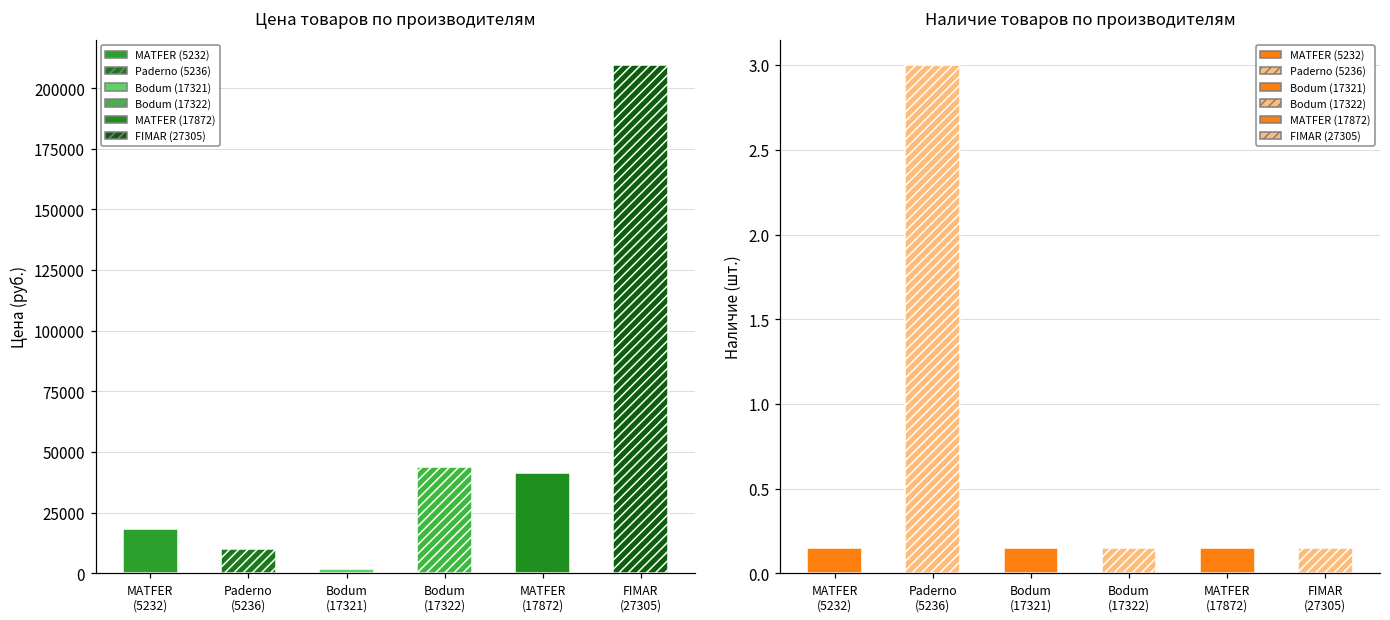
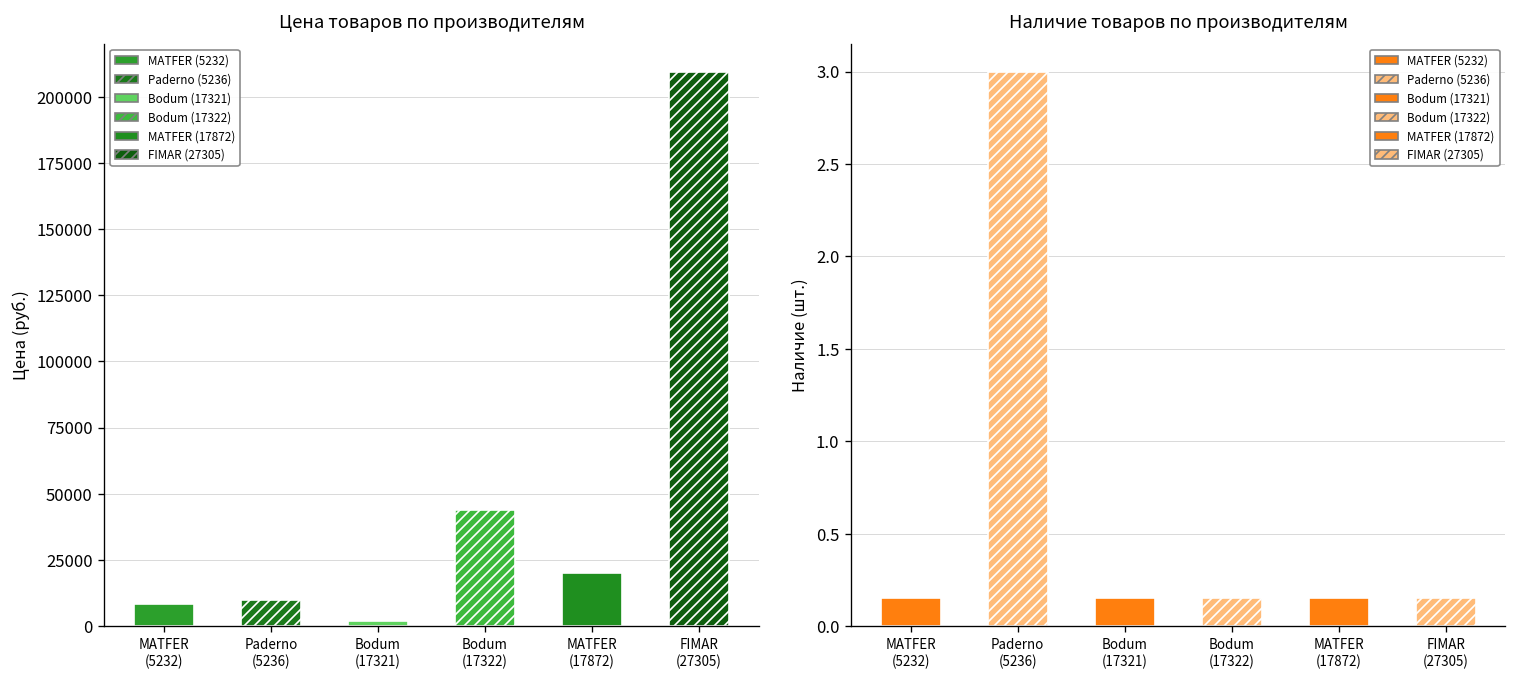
  {
    "Цена товаров по производителям": {
-     "MATFER (5232)": 18000,
+     "MATFER (5232)": 9000,
      "Paderno (5236)": 10000,
      "Bodum (17321)": 2000,
      "Bodum (17322)": 44000,
-     "MATFER (17872)": 41000,
+     "MATFER (17872)": 20000,
      "FIMAR (27305)": 209000
    },
    "Наличие товаров по производителям": {
      "MATFER (5232)": 0.15,
      "Paderno (5236)": 3.00,
      "Bodum (17321)": 0.15,
      "Bodum (17322)": 0.15,
      "MATFER (17872)": 0.15,
      "FIMAR (27305)": 0.15
    }
  }
